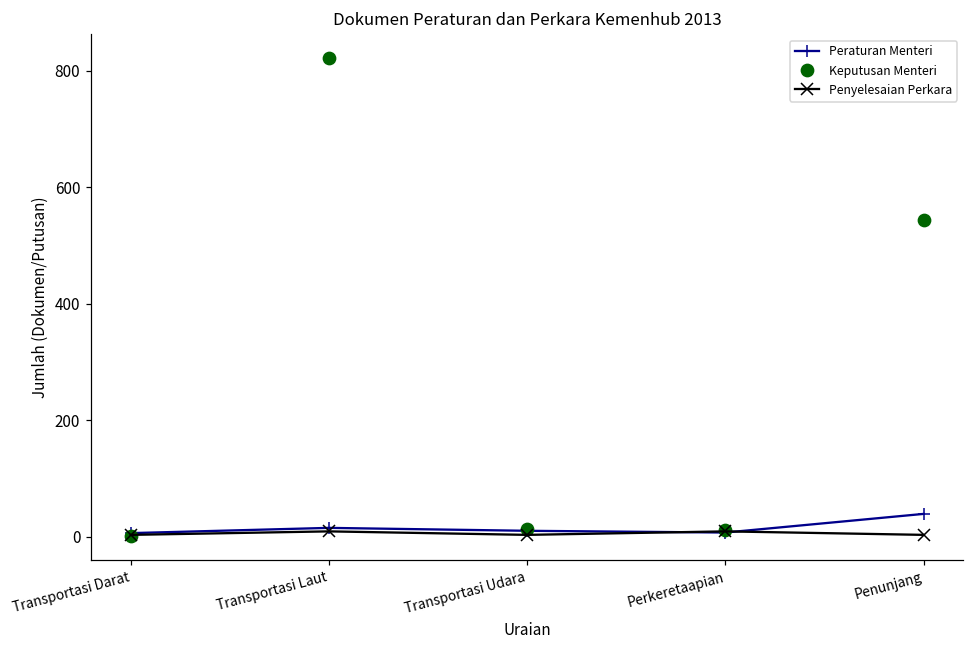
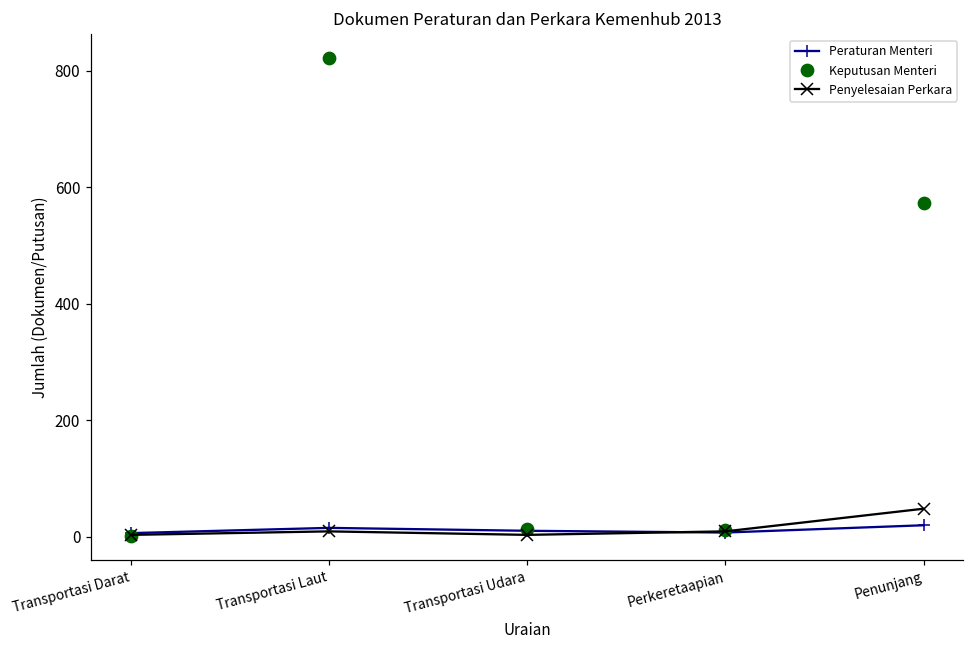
  {
    "Peraturan Menteri": {
      "Transportasi Laut": 20,
-     "Penunjang": 40
+     "Penunjang": 20
    },
    "Keputusan Menteri": {
      "Transportasi Laut": 820,
-     "Penunjang": 540
+     "Penunjang": 570
    },
    "Penyelesaian Perkara": {
      "Transportasi Laut": 10,
      "Transportasi Udara": 0,
-     "Penunjang": 0
+     "Penunjang": 50
    }
  }
